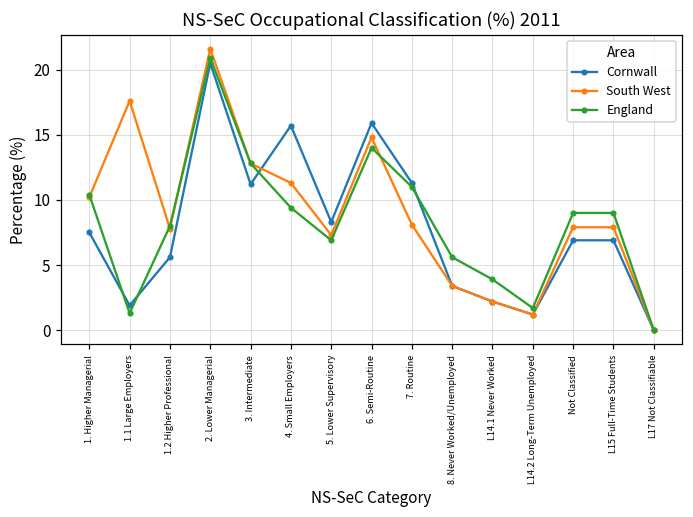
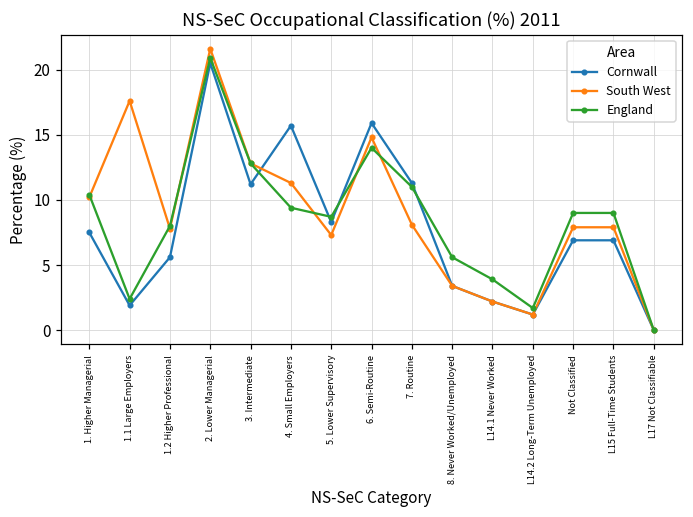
  {
    "Cornwall": {
      "1. Higher Managerial": 7.5,
      "1.1 Large Employers": 1.9,
      "1.2 Higher Professional": 5.6,
      "2. Lower Managerial": 20.5,
      "3. Intermediate": 11.2,
      "4. Small Employers": 15.7,
      "5. Lower Supervisory": 8.3,
      "6. Semi-Routine": 15.9,
      "7. Routine": 11.3,
      "Not Classified": 6.9,
      "L15 Full-Time Students": 6.9
    },
    "South West": {
      "1.1 Large Employers": 17.6,
      "2. Lower Managerial": 21.6,
      "4. Small Employers": 11.3,
      "5. Lower Supervisory": 7.3,
      "6. Semi-Routine": 14.8,
      "7. Routine": 8.1,
      "Not Classified": 7.9,
      "L15 Full-Time Students": 7.9
    },
    "England": {
-     "1.1 Large Employers": 1.3,
+     "1.1 Large Employers": 2.4,
      "2. Lower Managerial": 20.9,
      "4. Small Employers": 9.4,
-     "5. Lower Supervisory": 6.9,
+     "5. Lower Supervisory": 8.7,
      "6. Semi-Routine": 14.0,
      "7. Routine": 11.0,
      "8. Never Worked/Unemployed": 5.6,
      "L14.1 Never Worked": 3.9,
      "L14.2 Long-Term Unemployed": 1.7,
      "Not Classified": 9.0,
      "L15 Full-Time Students": 9.0
    }
  }
